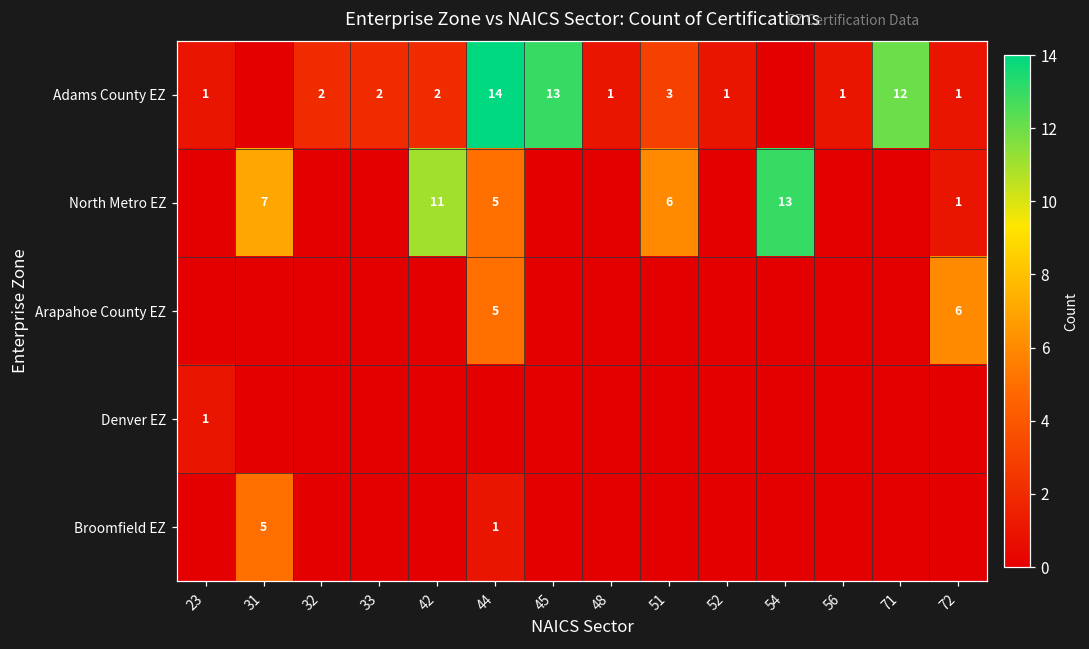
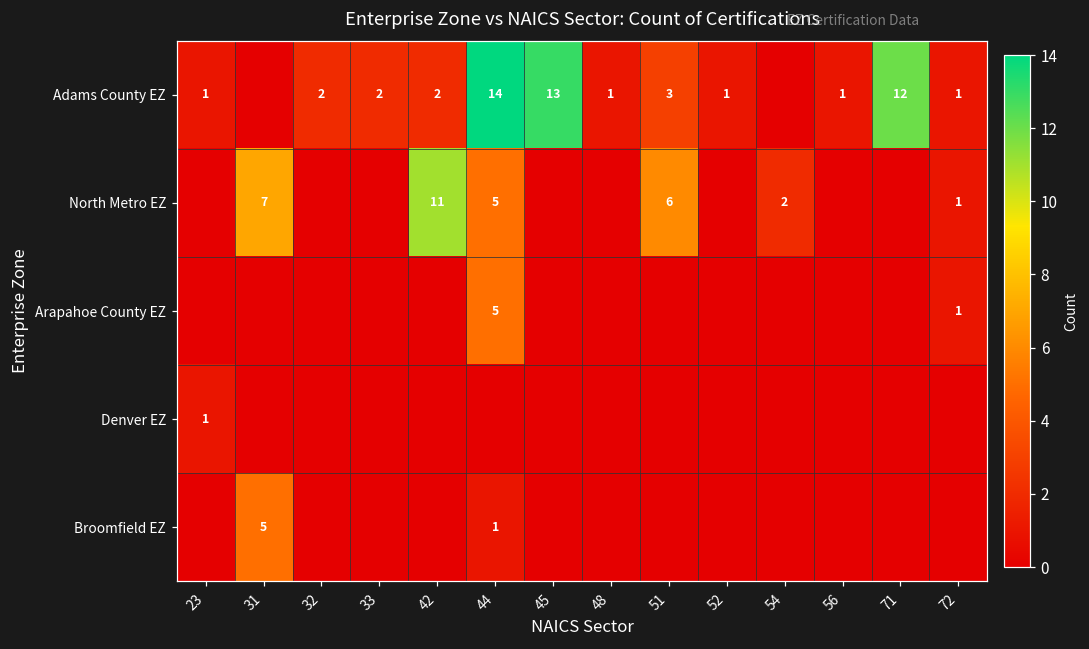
  {
    "Adams County EZ": {
      "23": 1,
      "32": 2,
      "33": 2,
      "42": 2,
      "44": 14,
      "45": 13,
      "48": 1,
      "51": 3,
      "52": 1,
      "56": 1,
      "71": 12,
      "72": 1
    },
    "North Metro EZ": {
      "31": 7,
      "42": 11,
      "44": 5,
      "51": 6,
-     "54": 13,
+     "54": 2,
      "72": 1
    },
    "Arapahoe County EZ": {
      "44": 5,
-     "72": 6
+     "72": 1
    },
    "Denver EZ": {
      "23": 1
    },
    "Broomfield EZ": {
      "31": 5,
      "44": 1
    }
  }
